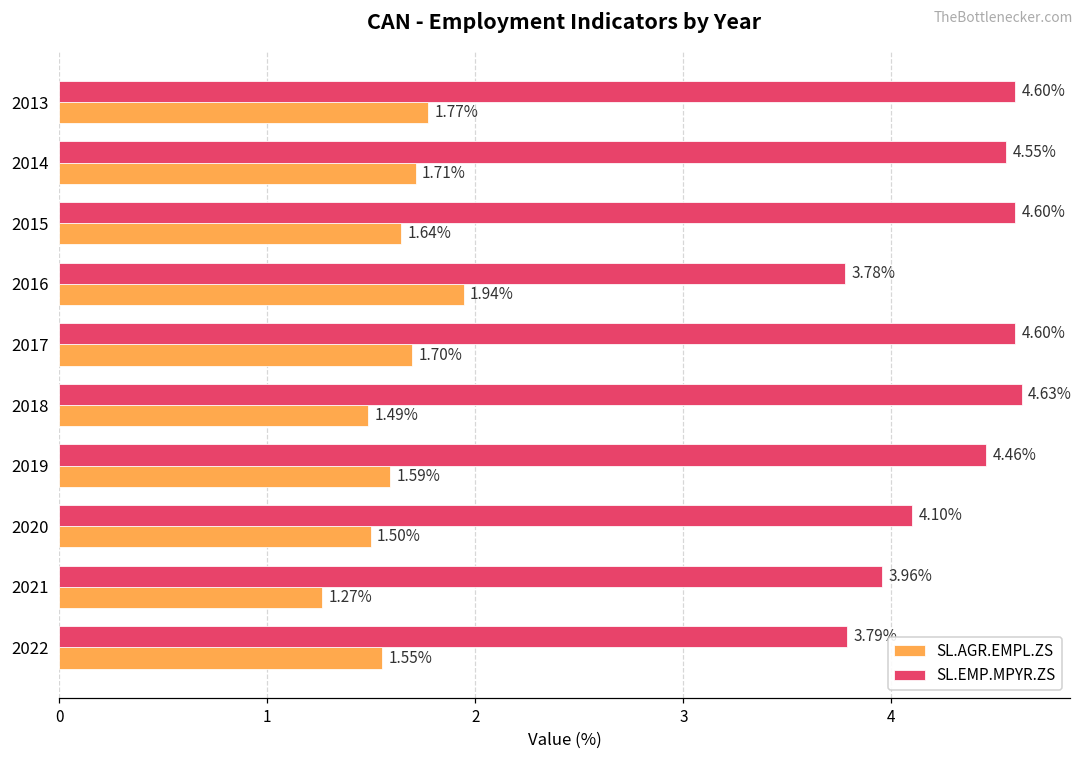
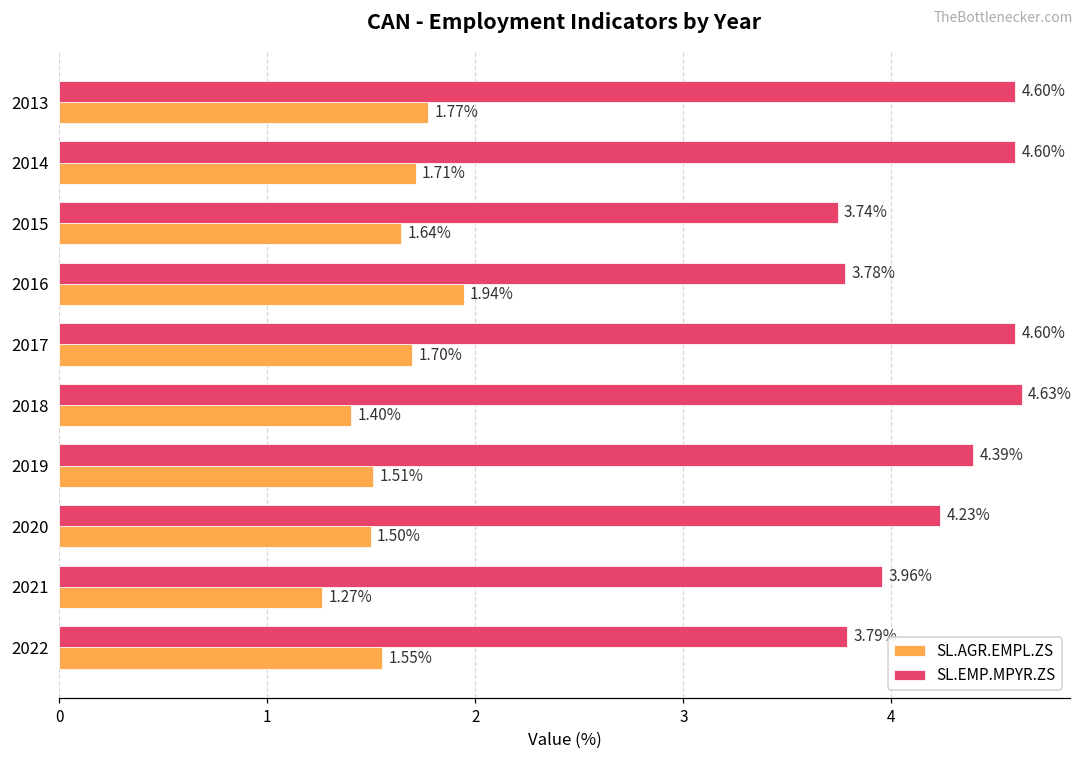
  {
    "SL.AGR.EMPL.ZS": {
      "2013": "1.77%",
      "2014": "1.71%",
      "2015": "1.64%",
      "2016": "1.94%",
      "2017": "1.70%",
-     "2018": "1.49%",
-     "2019": "1.59%",
+     "2018": "1.40%",
+     "2019": "1.51%",
      "2020": "1.50%",
      "2021": "1.27%",
      "2022": "1.55%"
    },
    "SL.EMP.MPYR.ZS": {
      "2013": "4.60%",
-     "2014": "4.55%",
-     "2015": "4.60%",
+     "2014": "4.60%",
+     "2015": "3.74%",
      "2016": "3.78%",
      "2017": "4.60%",
      "2018": "4.63%",
-     "2019": "4.46%",
-     "2020": "4.10%",
+     "2019": "4.39%",
+     "2020": "4.23%",
      "2021": "3.96%"
    }
  }
